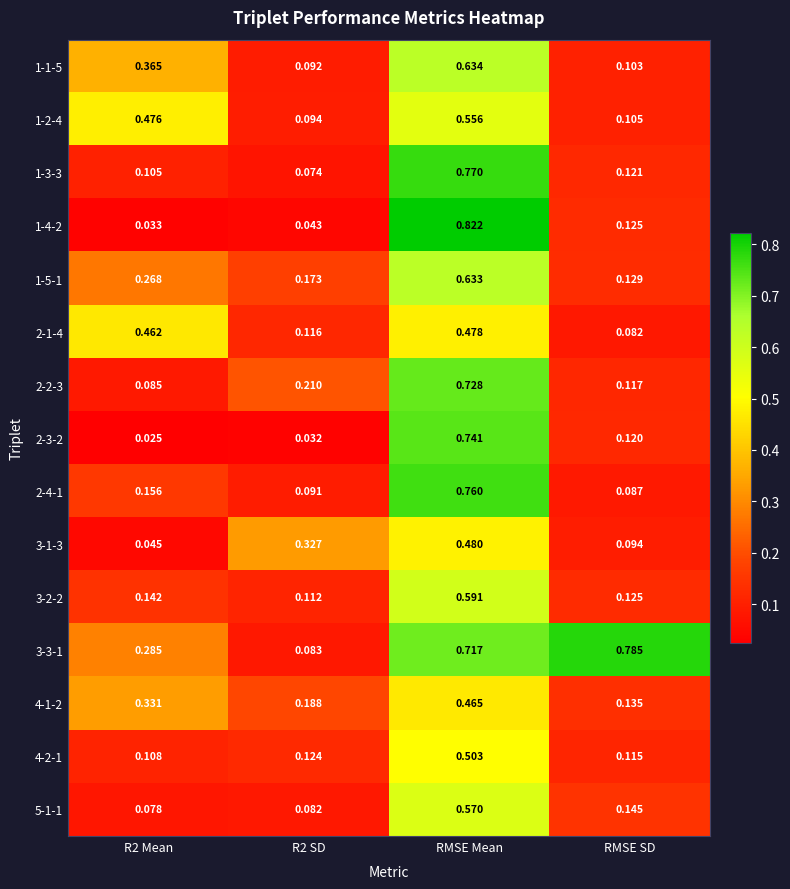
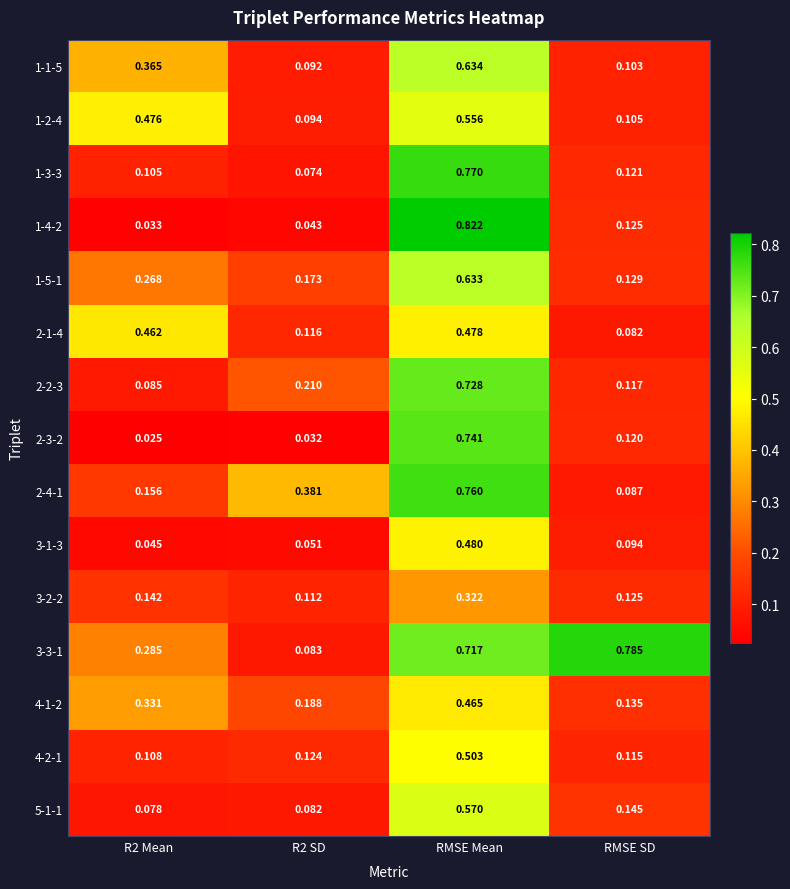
  {
    "1-1-5": {
      "R2 Mean": 0.365,
      "R2 SD": 0.092,
      "RMSE Mean": 0.634,
      "RMSE SD": 0.103
    },
    "1-2-4": {
      "R2 Mean": 0.476,
      "R2 SD": 0.094,
      "RMSE Mean": 0.556,
      "RMSE SD": 0.105
    },
    "1-3-3": {
      "R2 Mean": 0.105,
      "R2 SD": 0.074,
      "RMSE Mean": 0.770,
      "RMSE SD": 0.121
    },
    "1-4-2": {
      "R2 Mean": 0.033,
      "R2 SD": 0.043,
      "RMSE Mean": 0.822,
      "RMSE SD": 0.125
    },
    "1-5-1": {
      "R2 Mean": 0.268,
      "R2 SD": 0.173,
      "RMSE Mean": 0.633,
      "RMSE SD": 0.129
    },
    "2-1-4": {
      "R2 Mean": 0.462,
      "R2 SD": 0.116,
      "RMSE Mean": 0.478,
      "RMSE SD": 0.082
    },
    "2-2-3": {
      "R2 Mean": 0.085,
      "R2 SD": 0.210,
      "RMSE Mean": 0.728,
      "RMSE SD": 0.117
    },
    "2-3-2": {
      "R2 Mean": 0.025,
      "R2 SD": 0.032,
      "RMSE Mean": 0.741,
      "RMSE SD": 0.120
    },
    "2-4-1": {
      "R2 Mean": 0.156,
-     "R2 SD": 0.091,
+     "R2 SD": 0.381,
      "RMSE Mean": 0.760,
      "RMSE SD": 0.087
    },
    "3-1-3": {
      "R2 Mean": 0.045,
-     "R2 SD": 0.327,
+     "R2 SD": 0.051,
      "RMSE Mean": 0.480,
      "RMSE SD": 0.094
    },
    "3-2-2": {
      "R2 Mean": 0.142,
      "R2 SD": 0.112,
-     "RMSE Mean": 0.591,
+     "RMSE Mean": 0.322,
      "RMSE SD": 0.125
    },
    "3-3-1": {
      "R2 Mean": 0.285,
      "R2 SD": 0.083,
      "RMSE Mean": 0.717,
      "RMSE SD": 0.785
    },
    "4-1-2": {
      "R2 Mean": 0.331,
      "R2 SD": 0.188,
      "RMSE Mean": 0.465,
      "RMSE SD": 0.135
    },
    "4-2-1": {
      "R2 Mean": 0.108,
      "R2 SD": 0.124,
      "RMSE Mean": 0.503,
      "RMSE SD": 0.115
    },
    "5-1-1": {
      "R2 Mean": 0.078,
      "R2 SD": 0.082,
      "RMSE Mean": 0.570,
      "RMSE SD": 0.145
    }
  }
